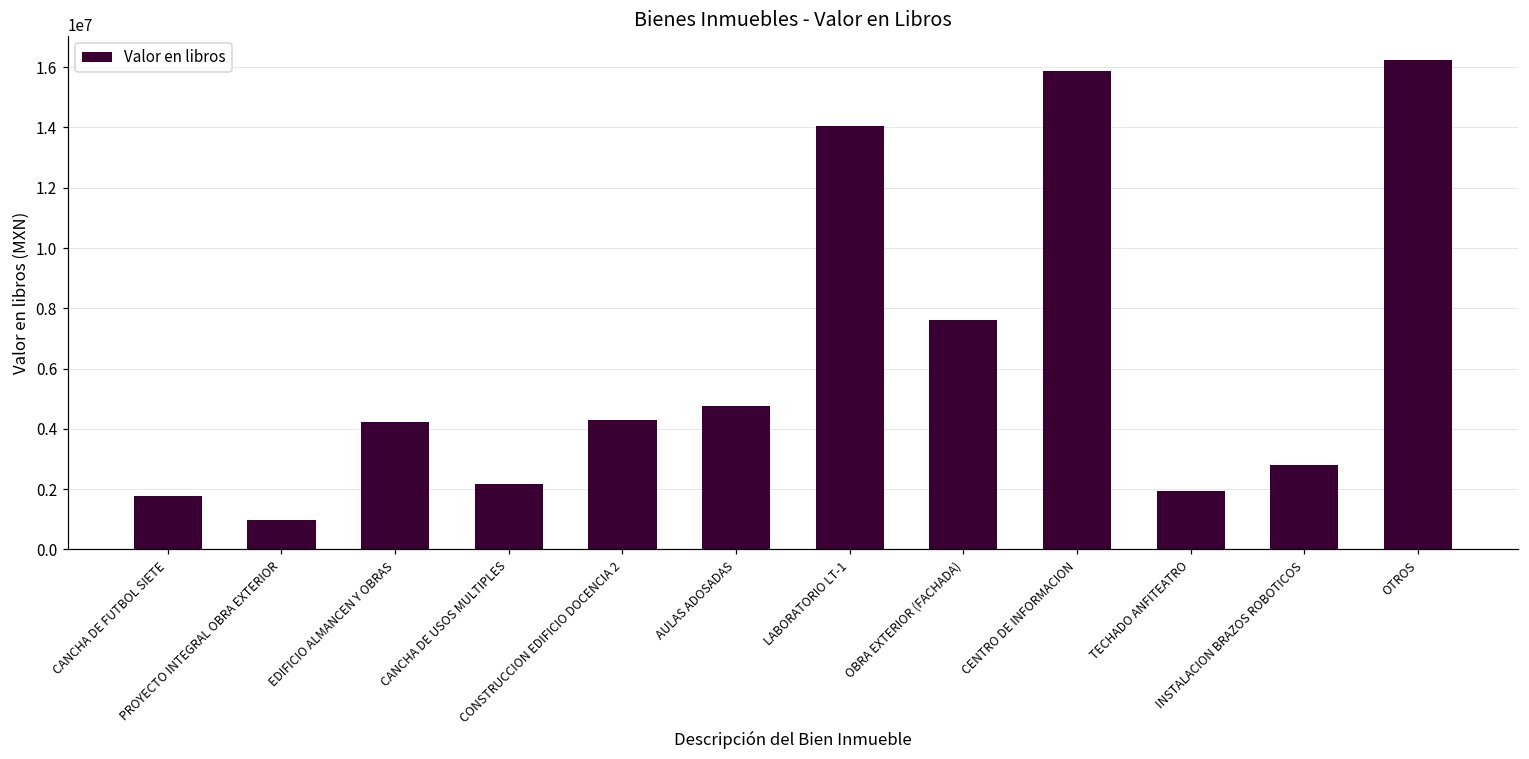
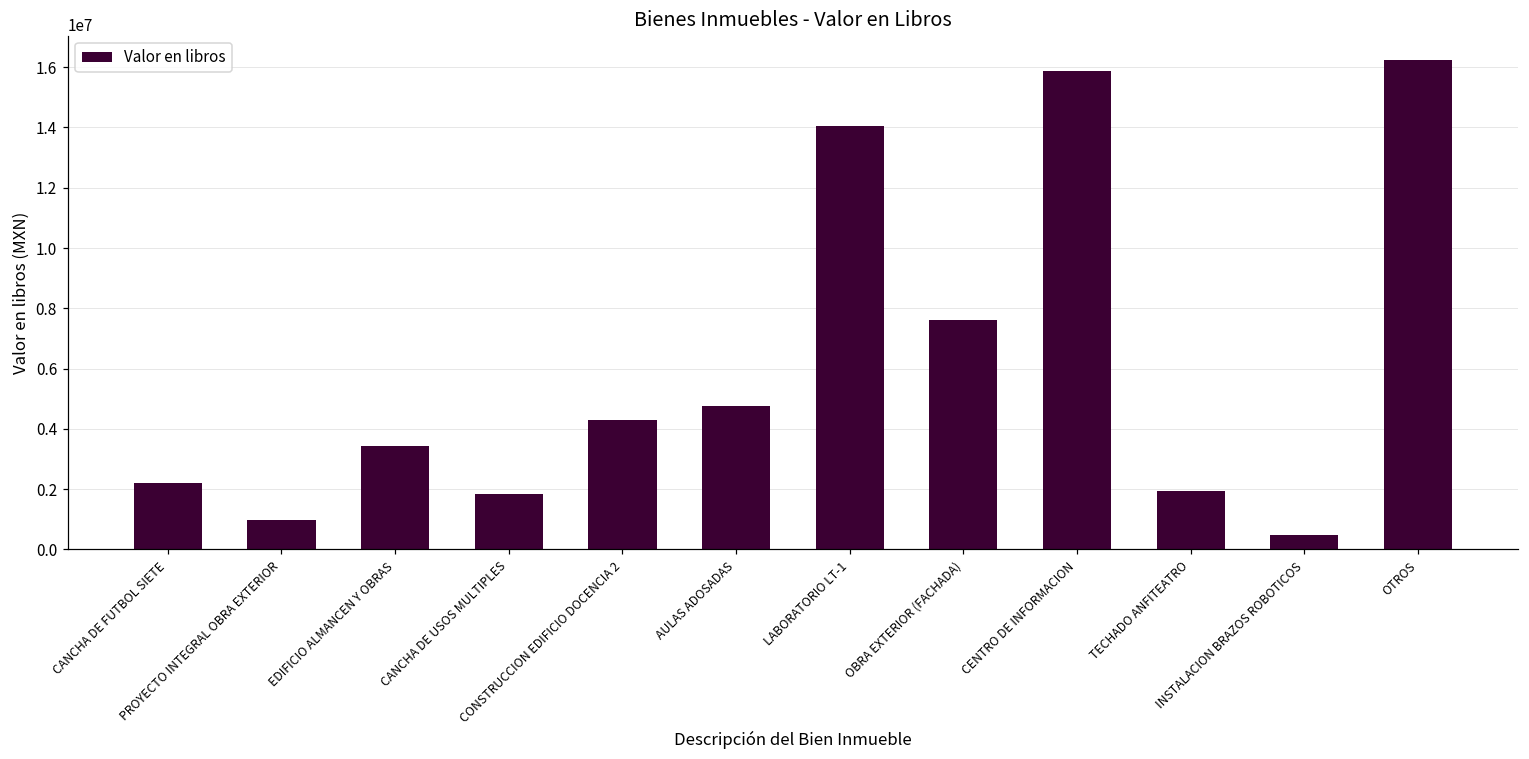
  {
-   "CANCHA DE FUTBOL SIETE": 1800000,
+   "CANCHA DE FUTBOL SIETE": 2200000,
    "PROYECTO INTEGRAL OBRA EXTERIOR": 1000000,
-   "EDIFICIO ALMANCEN Y OBRAS": 4200000,
-   "CANCHA DE USOS MULTIPLES": 2200000,
+   "EDIFICIO ALMANCEN Y OBRAS": 3400000,
+   "CANCHA DE USOS MULTIPLES": 1800000,
    "CONSTRUCCION EDIFICIO DOCENCIA 2": 4300000,
    "AULAS ADOSADAS": 4800000,
    "LABORATORIO LT-1": 14100000,
    "OBRA EXTERIOR (FACHADA)": 7600000,
    "CENTRO DE INFORMACION": 15900000,
    "TECHADO ANFITEATRO": 1900000,
-   "INSTALACION BRAZOS ROBOTICOS": 2800000,
+   "INSTALACION BRAZOS ROBOTICOS": 500000,
    "OTROS": 16200000
  }
